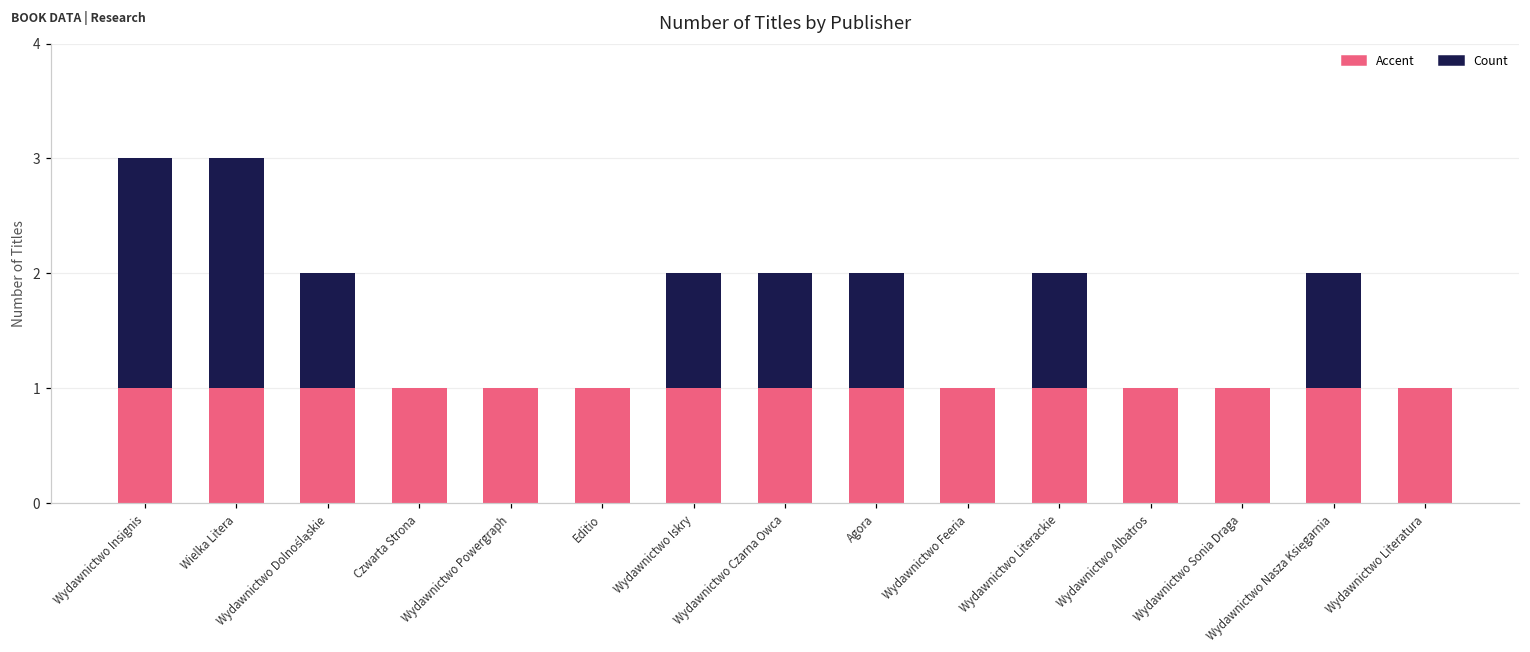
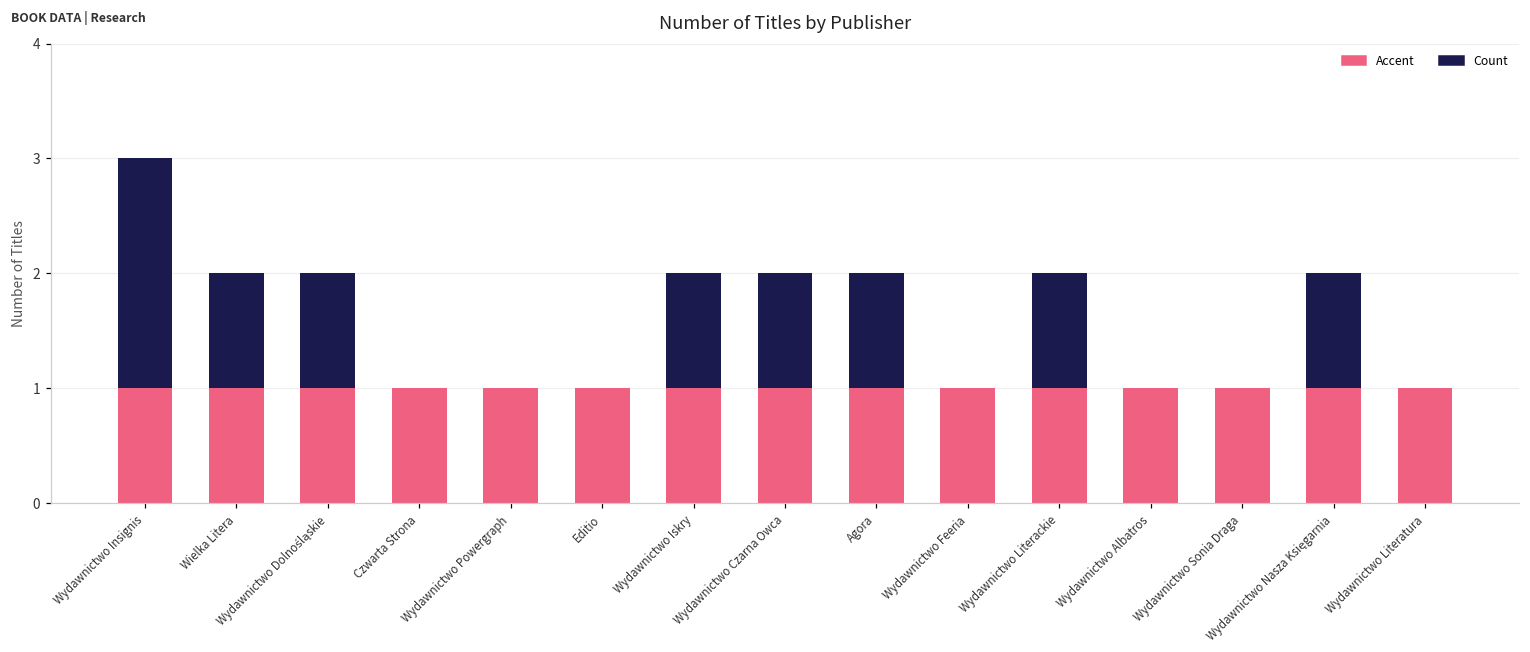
  {
    "Count": {
      "Wydawnictwo Insignis": 3,
-     "Wielka Litera": 3,
+     "Wielka Litera": 2,
      "Wydawnictwo Dolnośląskie": 2,
      "Czwarta Strona": 1,
      "Wydawnictwo Powergraph": 1,
      "Editio": 1,
      "Wydawnictwo Iskry": 2,
      "Wydawnictwo Czarna Owca": 2,
      "Agora": 2,
      "Wydawnictwo Feeria": 1,
      "Wydawnictwo Literackie": 2,
      "Wydawnictwo Albatros": 1,
      "Wydawnictwo Sonia Draga": 1,
      "Wydawnictwo Nasza Księgarnia": 2,
      "Wydawnictwo Literatura": 1
    }
  }
